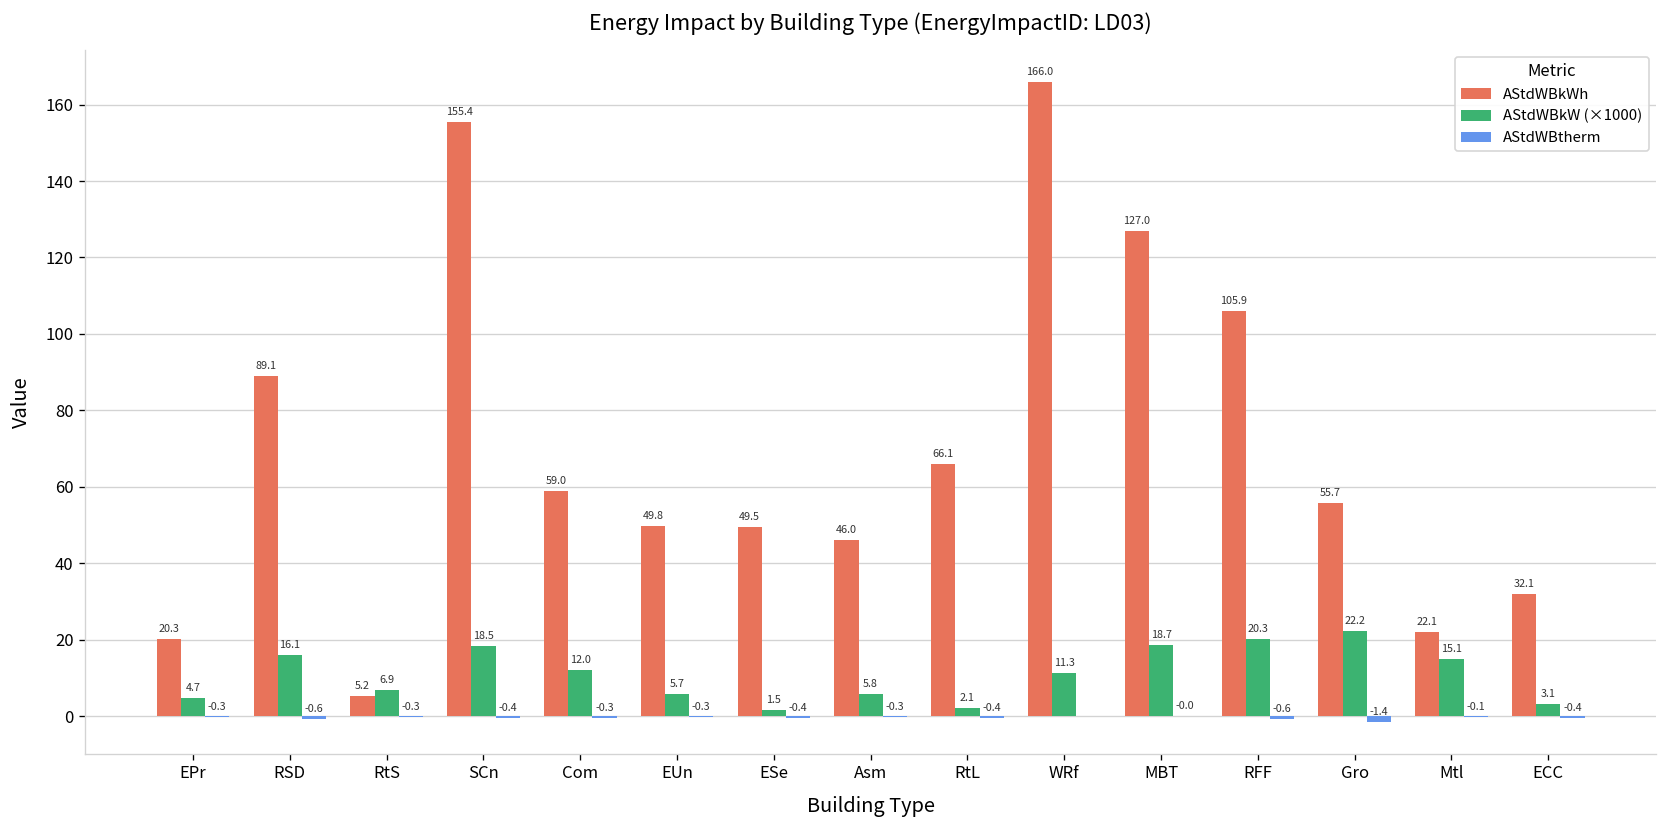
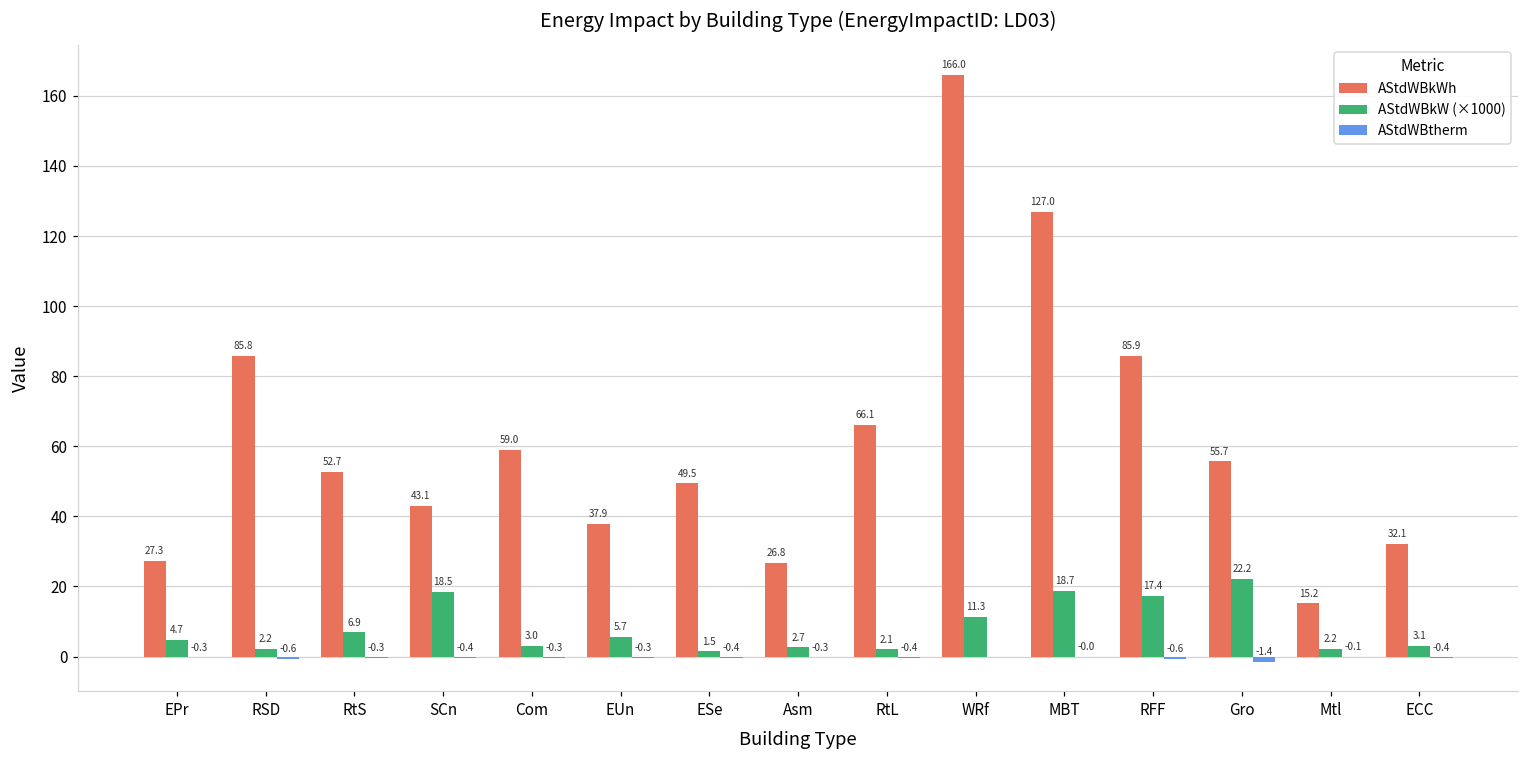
  {
    "AStdWBkWh": {
-     "EPr": 20.3,
-     "RSD": 89.1,
-     "RtS": 5.2,
-     "SCn": 155.4,
+     "EPr": 27.3,
+     "RSD": 85.8,
+     "RtS": 52.7,
+     "SCn": 43.1,
      "Com": 59.0,
-     "EUn": 49.8,
+     "EUn": 37.9,
      "ESe": 49.5,
-     "Asm": 46.0,
+     "Asm": 26.8,
      "RtL": 66.1,
      "WRf": 166.0,
      "MBT": 127.0,
-     "RFF": 105.9,
+     "RFF": 85.9,
      "Gro": 55.7,
-     "Mtl": 22.1,
+     "Mtl": 15.2,
      "ECC": 32.1
    },
    "AStdWBkW (×1000)": {
      "EPr": 4.7,
-     "RSD": 16.1,
+     "RSD": 2.2,
      "RtS": 6.9,
      "SCn": 18.5,
-     "Com": 12.0,
+     "Com": 3.0,
      "EUn": 5.7,
      "ESe": 1.5,
-     "Asm": 5.8,
+     "Asm": 2.7,
      "RtL": 2.1,
      "WRf": 11.3,
      "MBT": 18.7,
-     "RFF": 20.3,
+     "RFF": 17.4,
      "Gro": 22.2,
-     "Mtl": 15.1,
+     "Mtl": 2.2,
      "ECC": 3.1
    },
    "AStdWBtherm": {
      "EPr": -0.3,
      "RSD": -0.6,
      "RtS": -0.3,
      "SCn": -0.4,
      "Com": -0.3,
      "EUn": -0.3,
      "ESe": -0.4,
      "Asm": -0.3,
      "RtL": -0.4,
      "MBT": -0.0,
      "RFF": -0.6,
      "Gro": -1.4,
      "Mtl": -0.1,
      "ECC": -0.4
    }
  }
